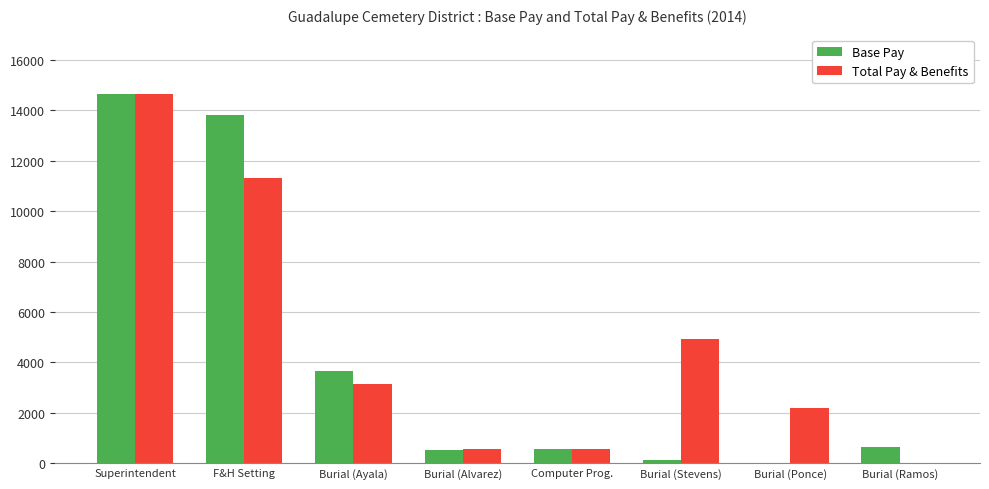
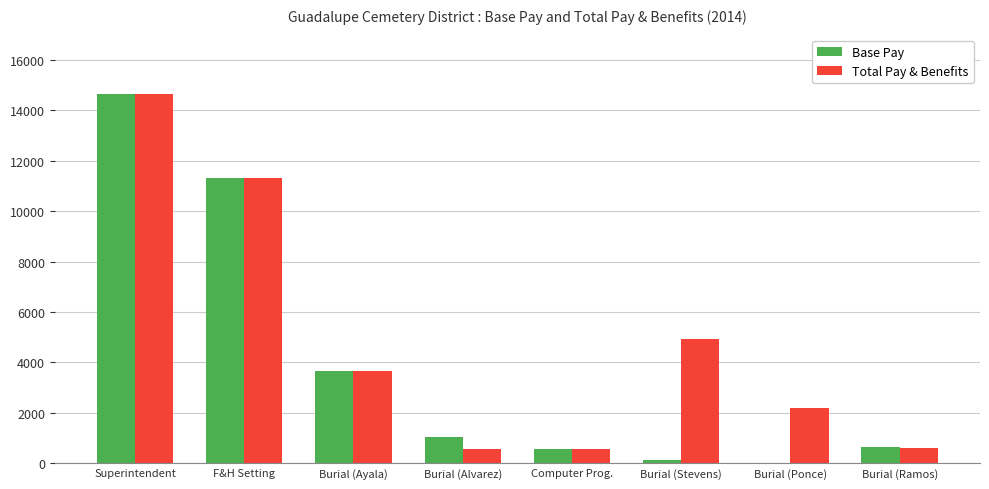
  {
    "Base Pay": {
      "Superintendent": 14600,
-     "F&H Setting": 13800,
+     "F&H Setting": 11300,
      "Burial (Ayala)": 3700,
-     "Burial (Alvarez)": 500,
+     "Burial (Alvarez)": 1000,
      "Computer Prog.": 500,
      "Burial (Stevens)": 100,
      "Burial (Ramos)": 600
    },
    "Total Pay & Benefits": {
      "Superintendent": 14600,
      "F&H Setting": 11300,
-     "Burial (Ayala)": 3100,
+     "Burial (Ayala)": 3700,
      "Burial (Alvarez)": 600,
      "Computer Prog.": 500,
      "Burial (Stevens)": 4900,
      "Burial (Ponce)": 2200,
-     "Burial (Ramos)": 0
+     "Burial (Ramos)": 600
    }
  }
